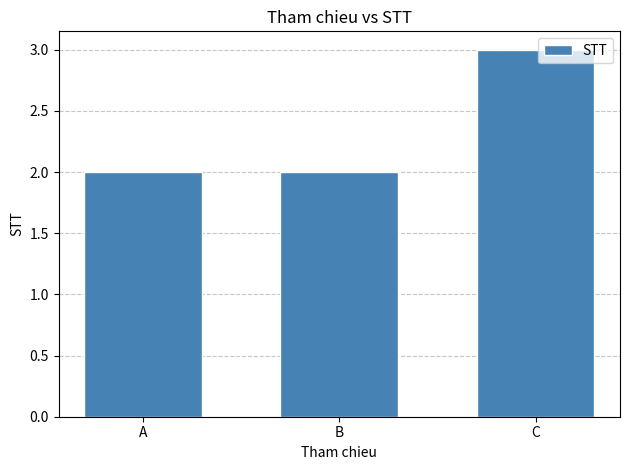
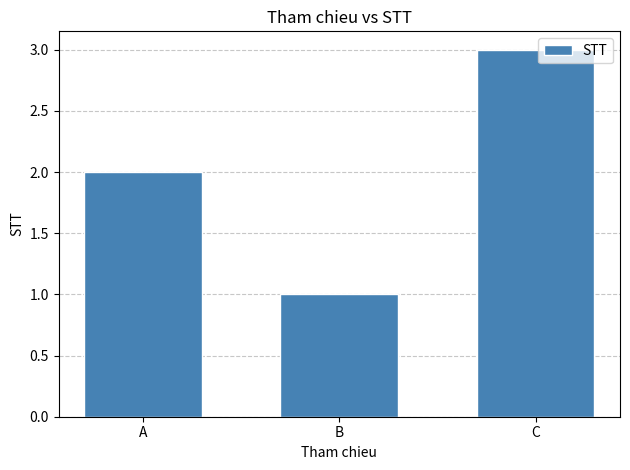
  {
    "A": 2,
-   "B": 2,
+   "B": 1,
    "C": 3
  }
